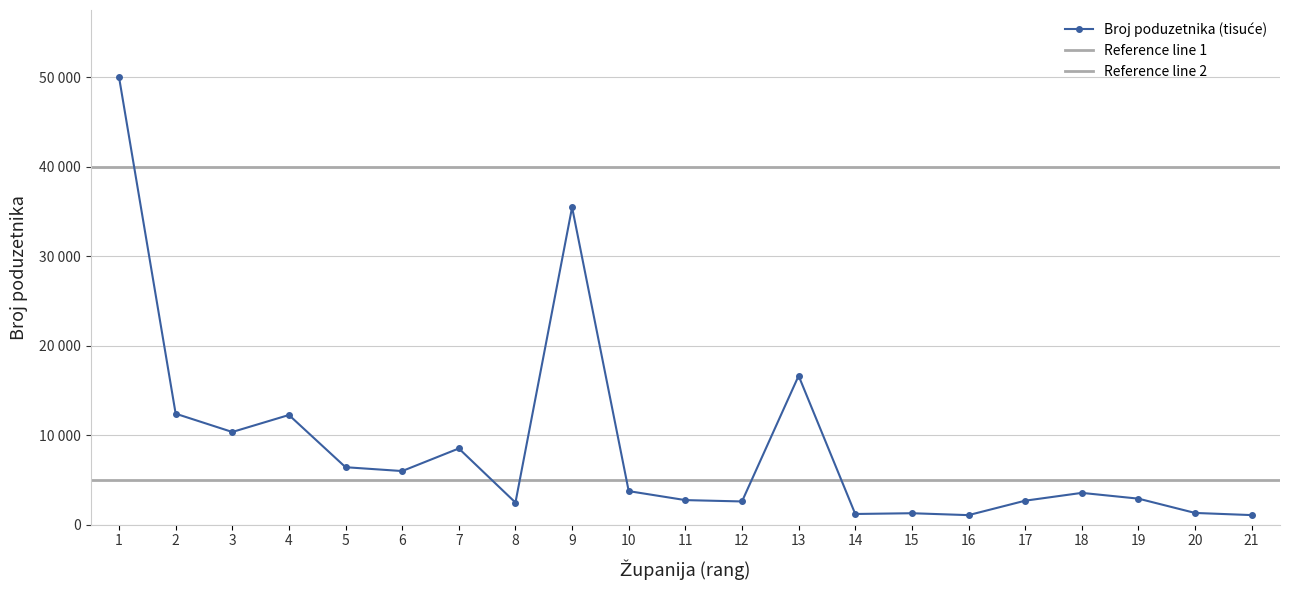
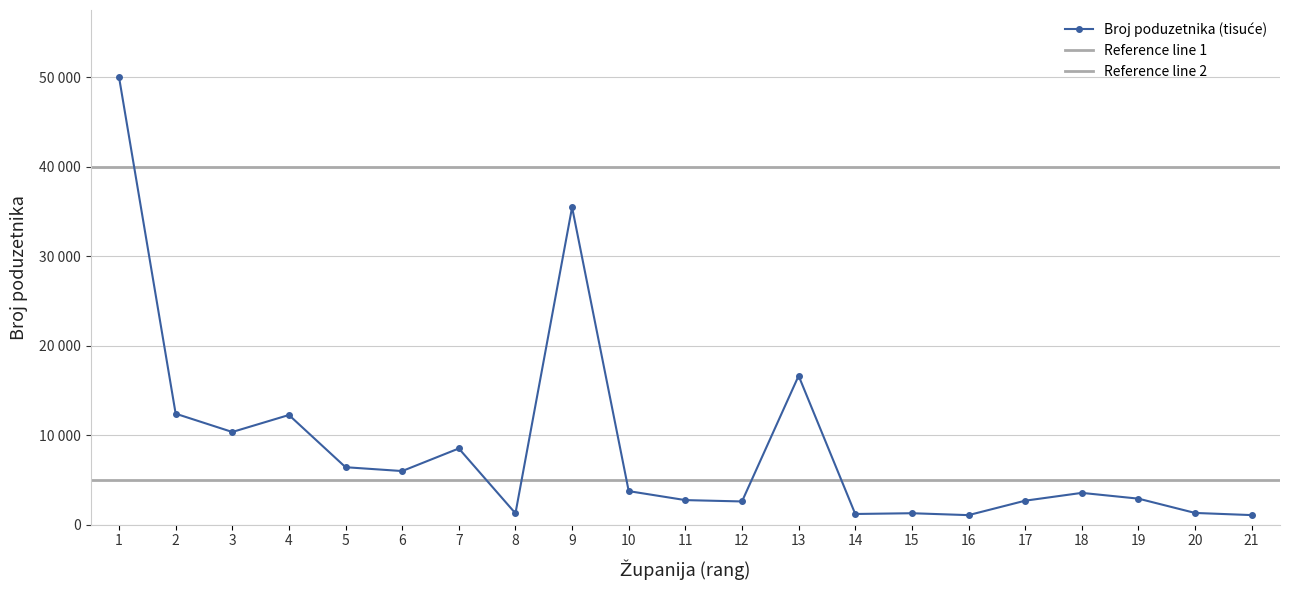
  {
    "1": 50000,
    "2": 12000,
    "3": 10000,
    "4": 12000,
    "5": 6000,
    "6": 6000,
    "7": 9000,
-   "8": 2000,
+   "8": 1000,
    "9": 35000,
    "10": 4000,
    "11": 3000,
    "12": 3000,
    "13": 17000,
    "14": 1000,
    "15": 1000,
    "16": 1000,
    "17": 3000,
    "18": 4000,
    "19": 3000,
    "20": 1000,
    "21": 1000
  }
